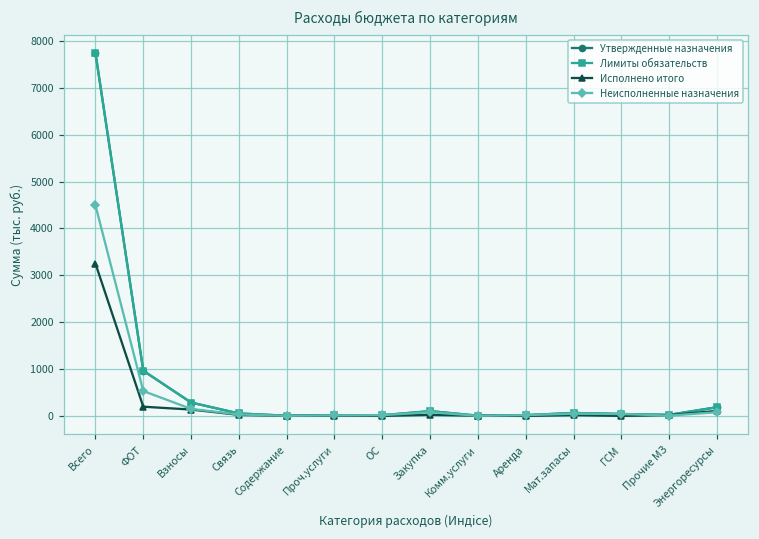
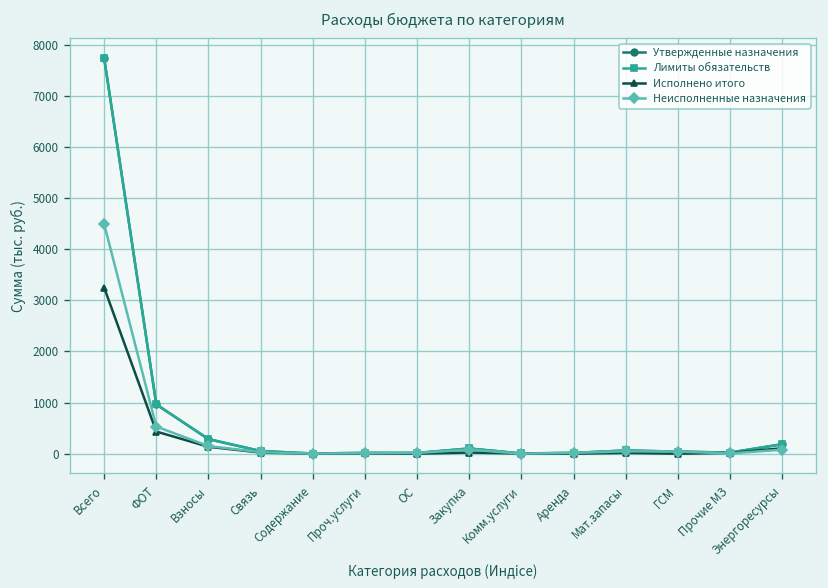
  {
    "Исполнено итого": {
      "Всего": 3200,
-     "ФОТ": 200
+     "ФОТ": 400
    }
  }
